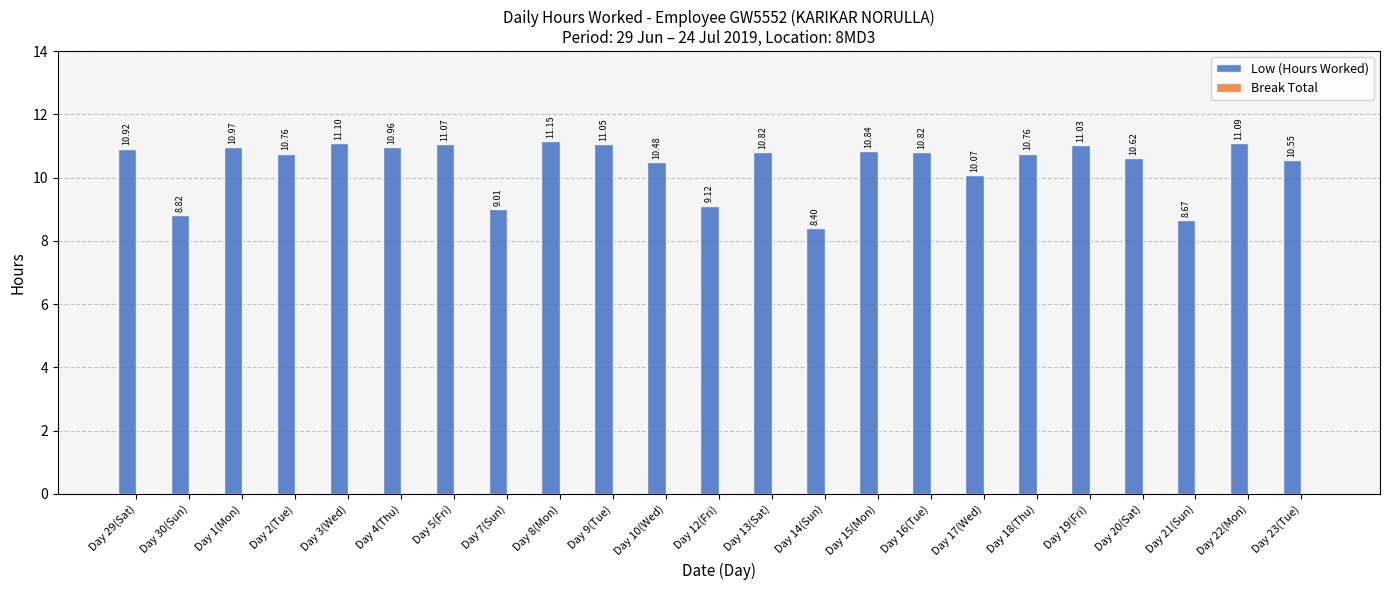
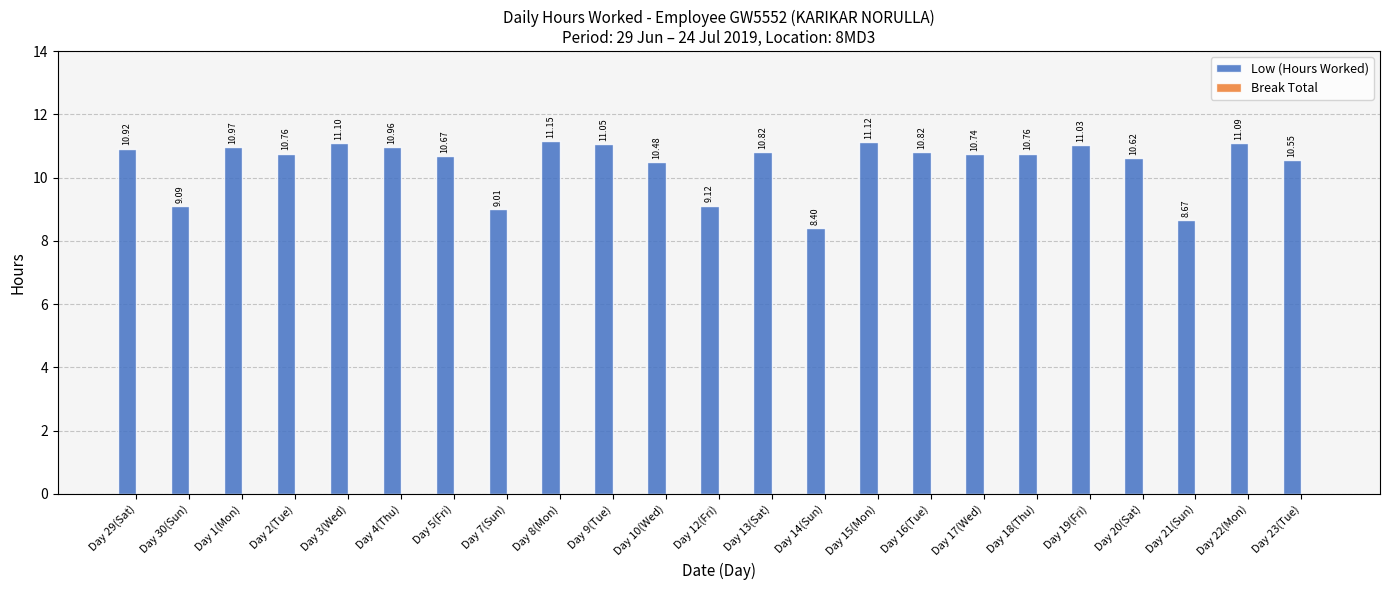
  {
    "Low (Hours Worked)": {
      "Day 29(Sat)": 10.92,
-     "Day 30(Sun)": 8.82,
+     "Day 30(Sun)": 9.09,
      "Day 1(Mon)": 10.97,
      "Day 2(Tue)": 10.76,
      "Day 3(Wed)": 11.10,
      "Day 4(Thu)": 10.96,
-     "Day 5(Fri)": 11.07,
+     "Day 5(Fri)": 10.67,
      "Day 7(Sun)": 9.01,
      "Day 8(Mon)": 11.15,
      "Day 9(Tue)": 11.05,
      "Day 10(Wed)": 10.48,
      "Day 12(Fri)": 9.12,
      "Day 13(Sat)": 10.82,
      "Day 14(Sun)": 8.40,
-     "Day 15(Mon)": 10.84,
+     "Day 15(Mon)": 11.12,
      "Day 16(Tue)": 10.82,
-     "Day 17(Wed)": 10.07,
+     "Day 17(Wed)": 10.74,
      "Day 18(Thu)": 10.76,
      "Day 19(Fri)": 11.03,
      "Day 20(Sat)": 10.62,
      "Day 21(Sun)": 8.67,
      "Day 22(Mon)": 11.09,
      "Day 23(Tue)": 10.55
    },
    "Break Total": {
      "Day 29(Sat)": 0.0,
      "Day 30(Sun)": 0.0,
      "Day 1(Mon)": 0.0,
      "Day 2(Tue)": 0.0,
      "Day 3(Wed)": 0.0,
      "Day 4(Thu)": 0.0,
      "Day 5(Fri)": 0.0,
      "Day 7(Sun)": 0.0,
      "Day 8(Mon)": 0.0,
      "Day 9(Tue)": 0.0,
      "Day 10(Wed)": 0.0,
      "Day 12(Fri)": 0.0,
      "Day 13(Sat)": 0.0,
      "Day 14(Sun)": 0.0,
      "Day 15(Mon)": 0.0,
      "Day 16(Tue)": 0.0,
      "Day 17(Wed)": 0.0,
      "Day 18(Thu)": 0.0,
      "Day 19(Fri)": 0.0,
      "Day 20(Sat)": 0.0,
      "Day 21(Sun)": 0.0,
      "Day 22(Mon)": 0.0,
      "Day 23(Tue)": 0.0
    }
  }
